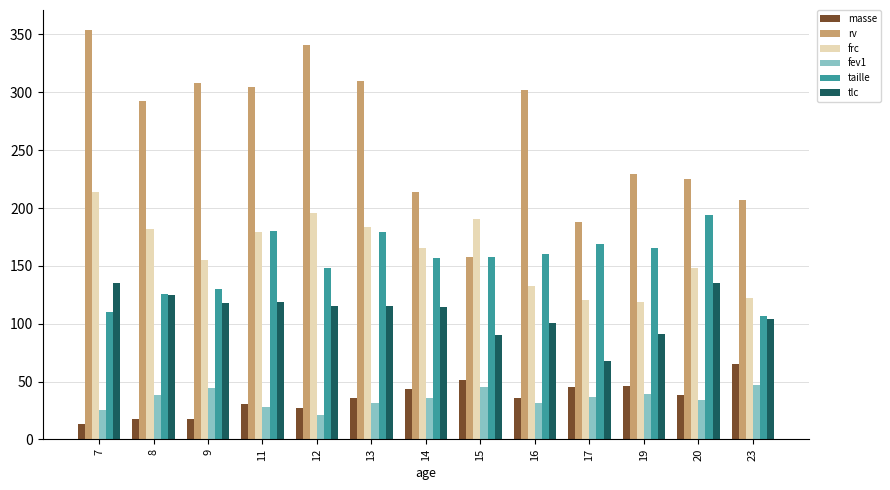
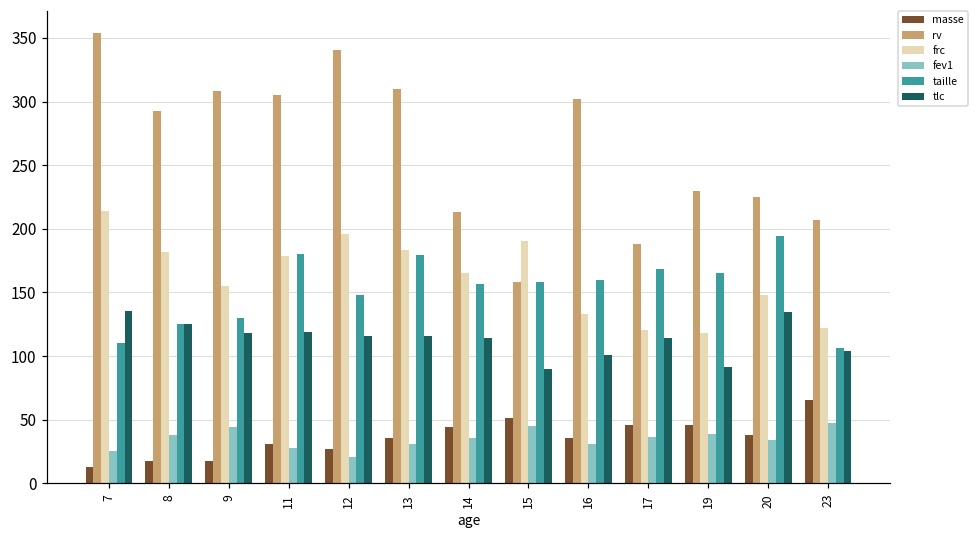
  {
    "masse": {
      "7": 13,
      "8": 17,
      "9": 18,
      "11": 31,
      "12": 27,
      "13": 36,
      "14": 44,
      "15": 51,
      "16": 36,
      "17": 46,
      "19": 46,
      "20": 38,
      "23": 65
    },
    "rv": {
      "7": 354,
      "8": 292,
      "9": 308,
      "11": 305,
      "12": 341,
      "13": 310,
      "14": 214,
      "15": 158,
      "16": 302,
      "17": 188,
      "19": 230,
      "20": 225,
      "23": 207
    },
    "frc": {
      "7": 214,
      "8": 182,
      "9": 155,
      "11": 179,
      "12": 196,
      "13": 184,
      "14": 165,
      "15": 191,
      "16": 133,
      "17": 120,
      "19": 119,
      "20": 148,
      "23": 122
    },
    "fev1": {
      "7": 26,
      "8": 38,
      "9": 44,
      "11": 28,
      "12": 21,
      "13": 31,
      "14": 36,
      "15": 45,
      "16": 31,
      "17": 36,
      "19": 39,
      "20": 34,
      "23": 47
    },
    "taille": {
      "7": 111,
      "8": 125,
      "9": 130,
      "11": 180,
      "12": 148,
      "13": 179,
      "14": 157,
      "15": 158,
      "16": 160,
      "17": 169,
      "19": 165,
      "20": 194,
      "23": 107
    },
    "tlc": {
      "7": 136,
      "8": 125,
      "9": 118,
      "11": 119,
      "12": 116,
      "13": 116,
      "14": 115,
      "15": 90,
      "16": 101,
-     "17": 68,
+     "17": 114,
      "19": 91,
      "20": 135,
      "23": 104
    }
  }
